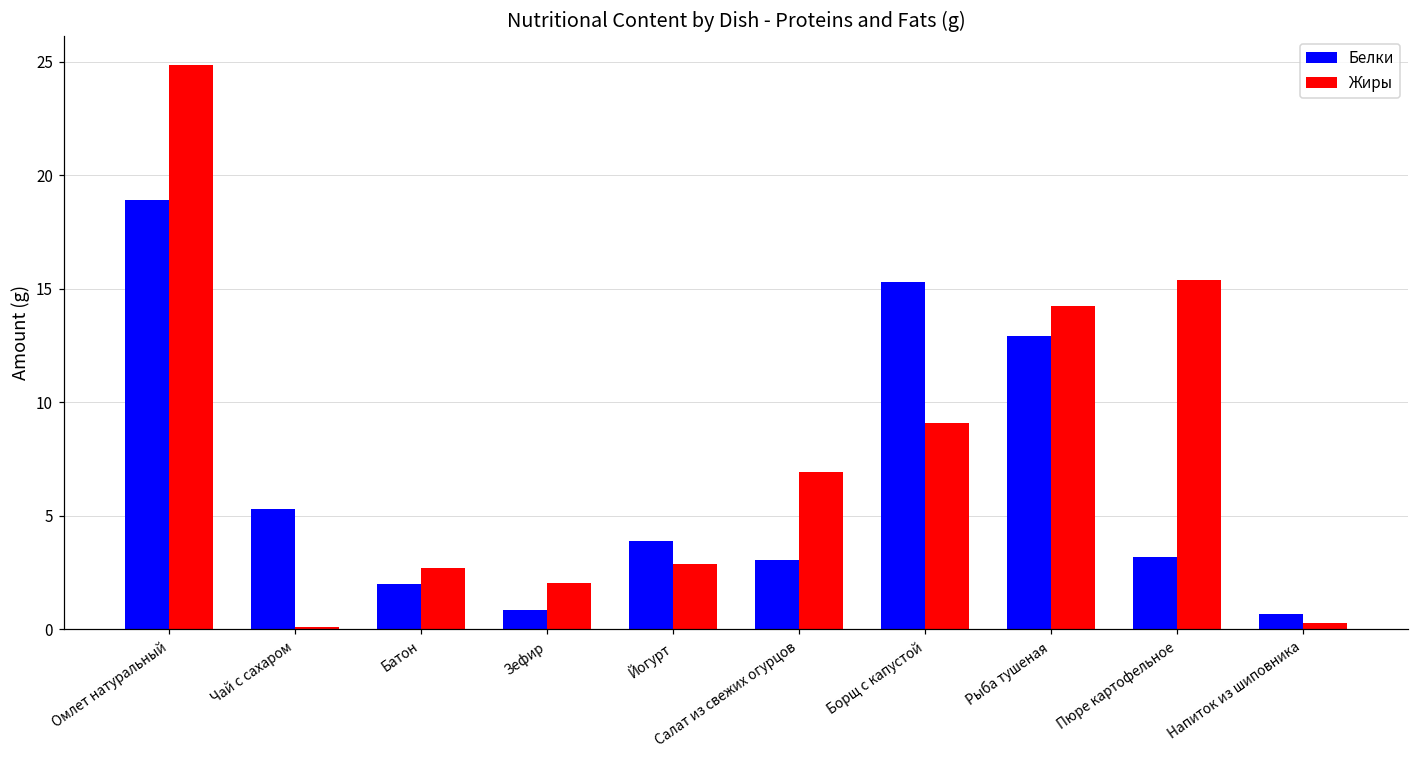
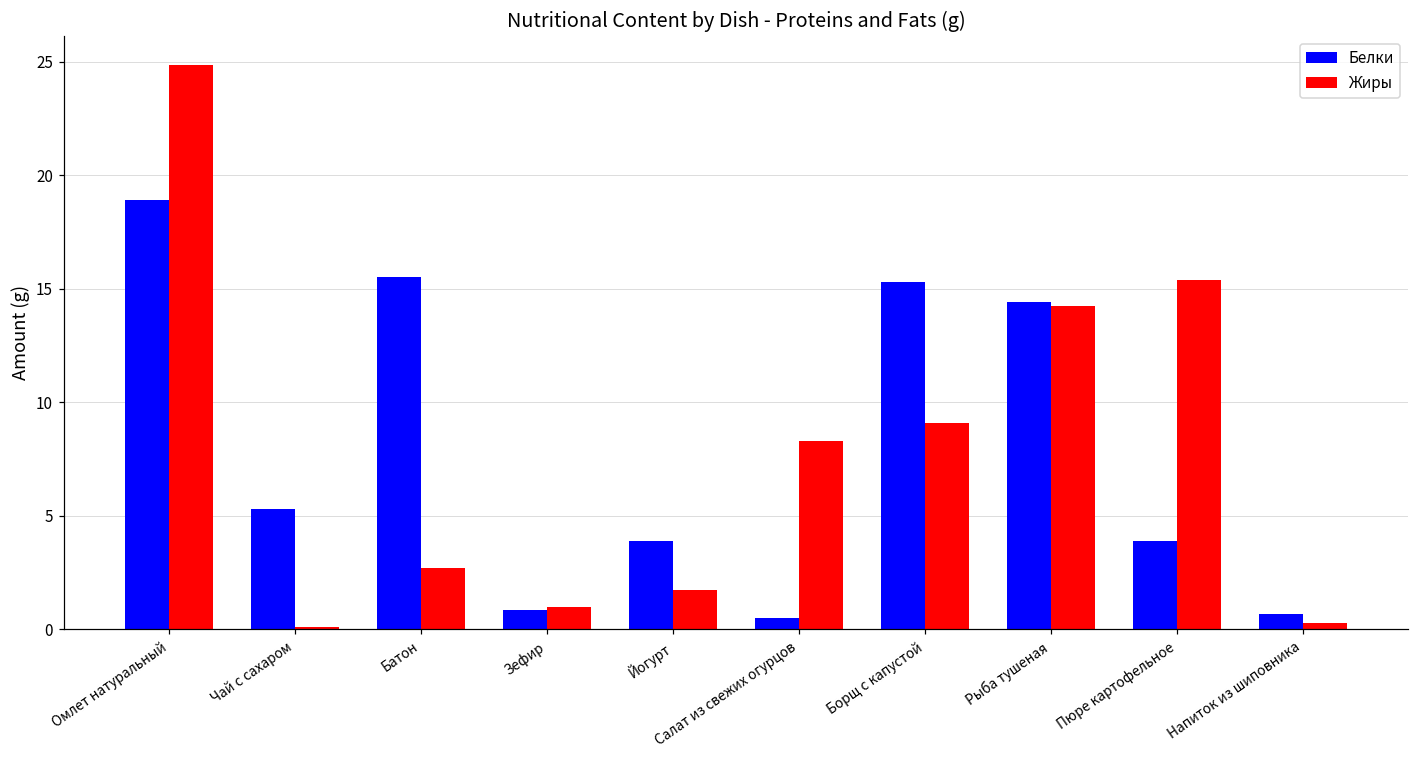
  {
    "Белки": {
      "Омлет натуральный": 18.9,
      "Чай с сахаром": 5.3,
-     "Батон": 2.0,
+     "Батон": 15.5,
      "Зефир": 0.8,
      "Йогурт": 3.9,
-     "Салат из свежих огурцов": 3.1,
+     "Салат из свежих огурцов": 0.5,
      "Борщ с капустой": 15.3,
-     "Рыба тушеная": 12.9,
-     "Пюре картофельное": 3.2,
+     "Рыба тушеная": 14.4,
+     "Пюре картофельное": 3.9,
      "Напиток из шиповника": 0.7
    },
    "Жиры": {
      "Омлет натуральный": 24.9,
      "Батон": 2.7,
-     "Зефир": 2.1,
-     "Йогурт": 2.9,
-     "Салат из свежих огурцов": 7.0,
+     "Зефир": 1.0,
+     "Йогурт": 1.7,
+     "Салат из свежих огурцов": 8.3,
      "Борщ с капустой": 9.1,
      "Рыба тушеная": 14.2,
      "Пюре картофельное": 15.4,
      "Напиток из шиповника": 0.3
    }
  }
